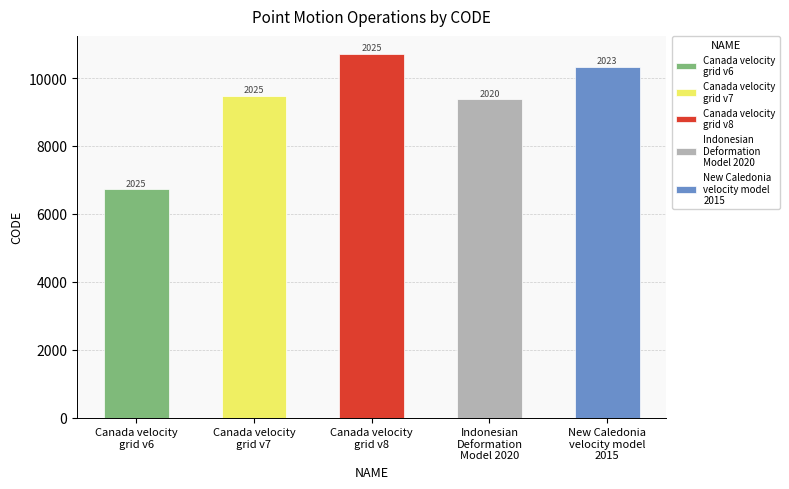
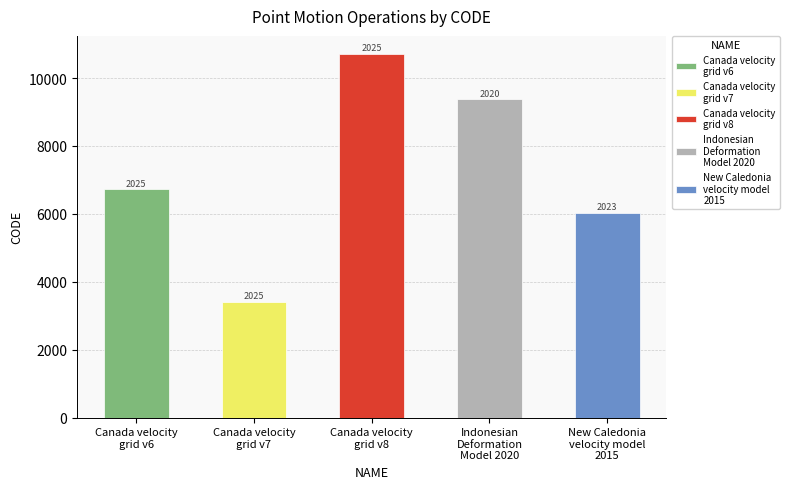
  {
-   "Canada velocity grid v7": 9500,
-   "New Caledonia velocity model 2015": 10300
+   "Canada velocity grid v7": 3400,
+   "New Caledonia velocity model 2015": 6000
  }
